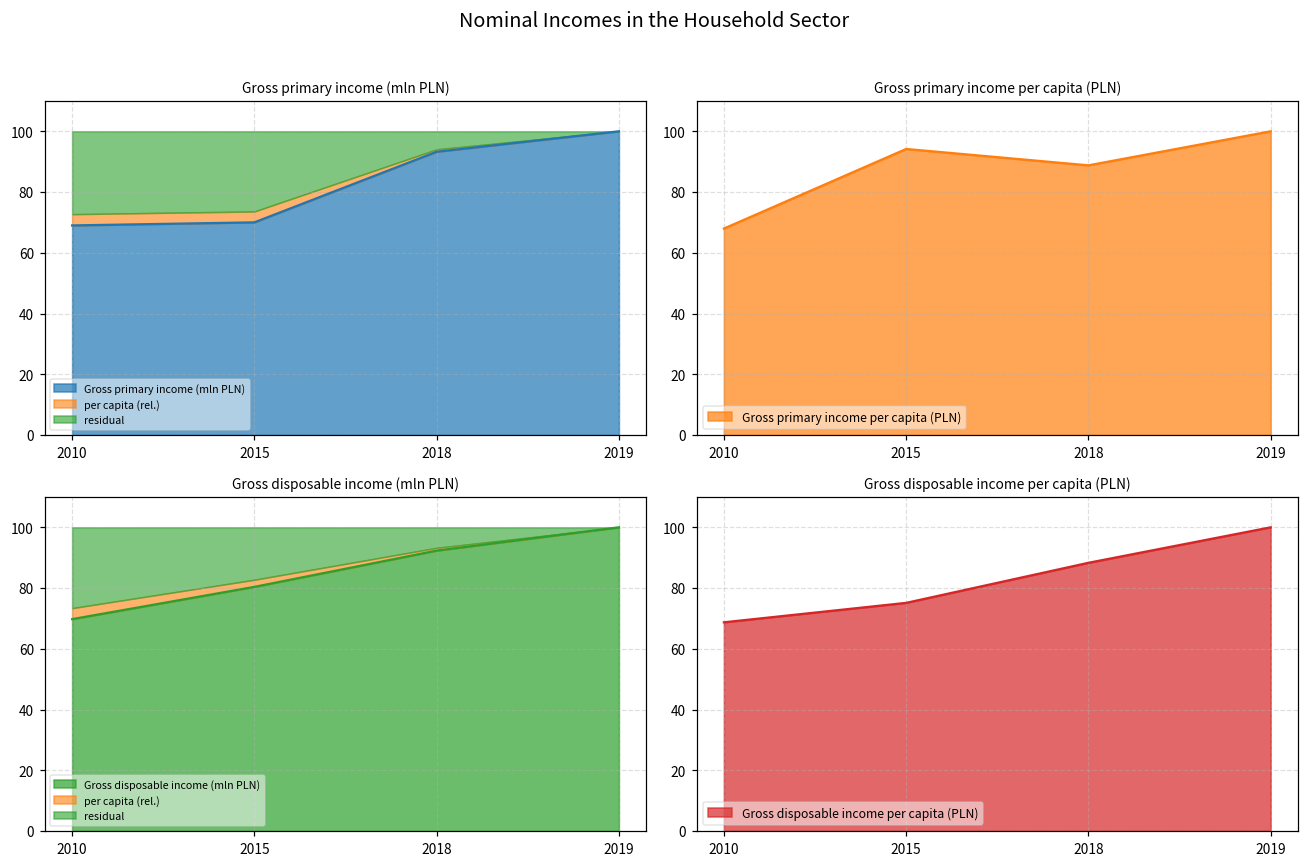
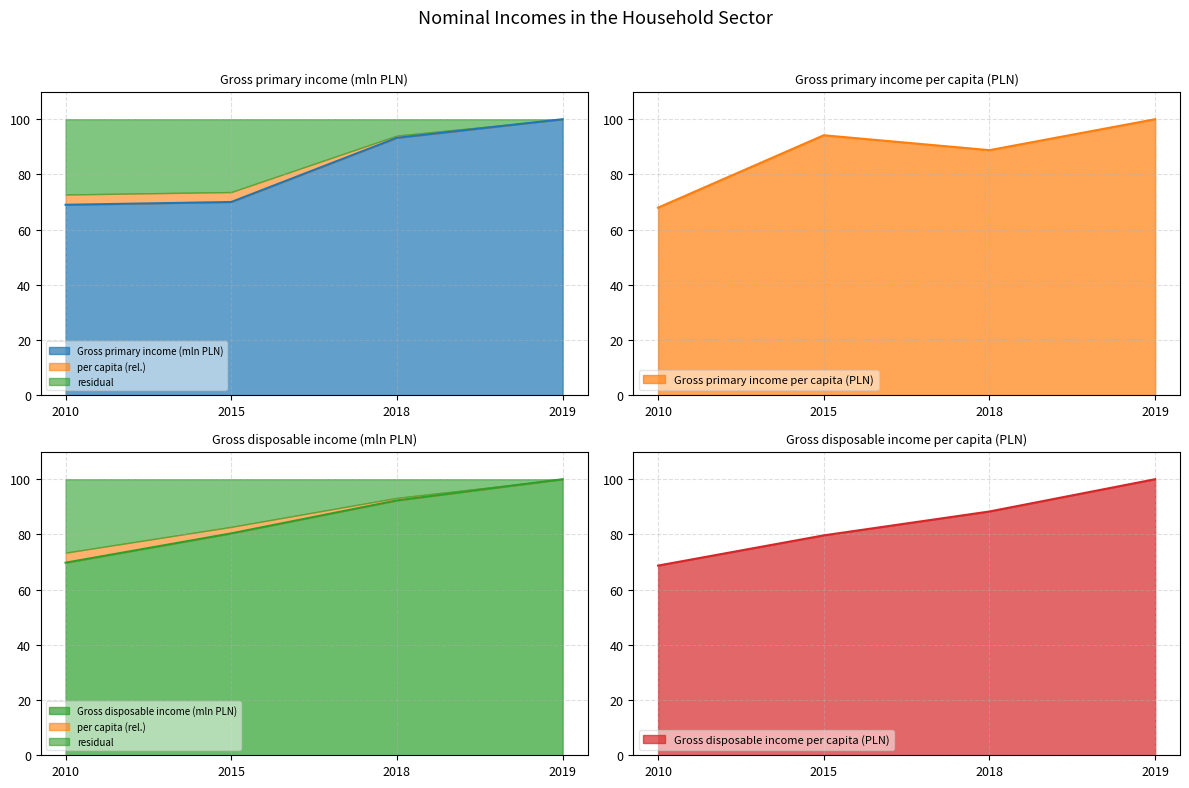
  {
    "Gross primary income (mln PLN)": {
      "Gross primary income (mln PLN)": {
        "2010": 69,
        "2015": 70
      },
      "per capita (rel.)": {
        "2010": 4,
        "2015": 4
      },
      "residual": {
        "2010": 27,
        "2015": 26,
        "2018": 6
      }
    },
    "Gross primary income per capita (PLN)": {
      "2010": 68,
      "2015": 94,
      "2018": 89,
      "2019": 100
    },
    "Gross disposable income (mln PLN)": {
      "per capita (rel.)": {
        "2010": 4,
        "2015": 2,
        "2018": 1
      }
    },
    "Gross disposable income per capita (PLN)": {
      "2010": 69,
-     "2015": 75,
+     "2015": 80,
      "2018": 88,
      "2019": 100
    }
  }
